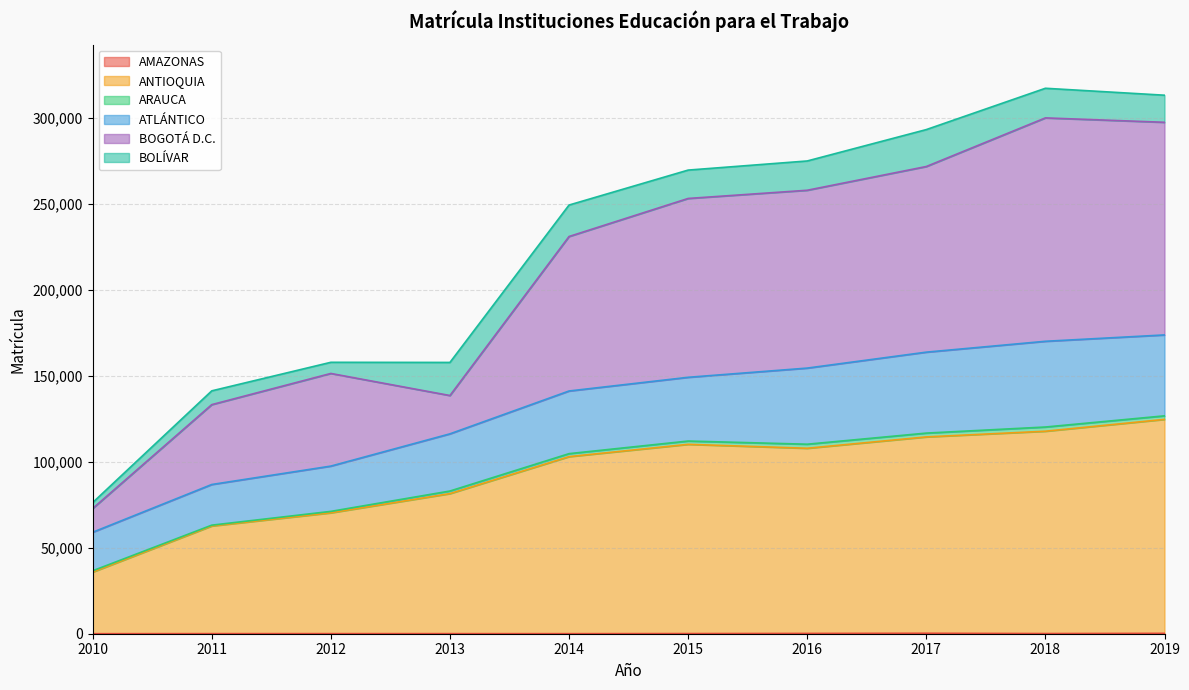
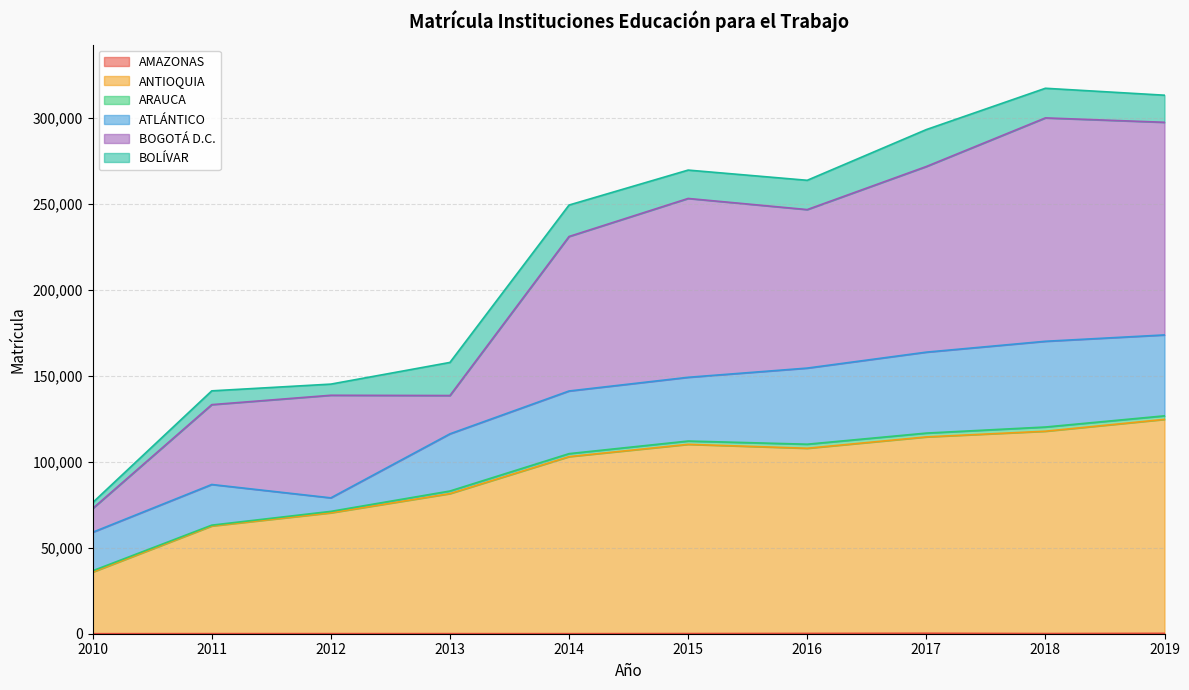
  {
    "AMAZONAS": {
      "2010": "0",
      "2011": "0",
      "2012": "0",
      "2013": "0",
      "2014": "0",
      "2015": "0",
      "2016": "0",
      "2017": "0",
      "2018": "0",
      "2019": "0"
    },
    "ANTIOQUIA": {
      "2013": "81,000",
      "2014": "103,000",
      "2015": "110,000",
      "2016": "108,000",
      "2017": "114,000",
      "2018": "118,000",
      "2019": "124,000"
    },
    "ATLÁNTICO": {
      "2010": "22,000",
      "2011": "24,000",
-     "2012": "26,000",
+     "2012": "8,000",
      "2013": "33,000",
      "2014": "36,000",
      "2015": "37,000",
      "2016": "44,000",
      "2017": "47,000",
      "2018": "50,000",
      "2019": "47,000"
    },
    "BOGOTÁ D.C.": {
      "2010": "14,000",
      "2011": "46,000",
-     "2012": "54,000",
+     "2012": "60,000",
      "2013": "22,000",
      "2014": "90,000",
      "2015": "104,000",
-     "2016": "103,000",
+     "2016": "92,000",
      "2017": "108,000",
      "2018": "130,000",
      "2019": "124,000"
    }
  }
